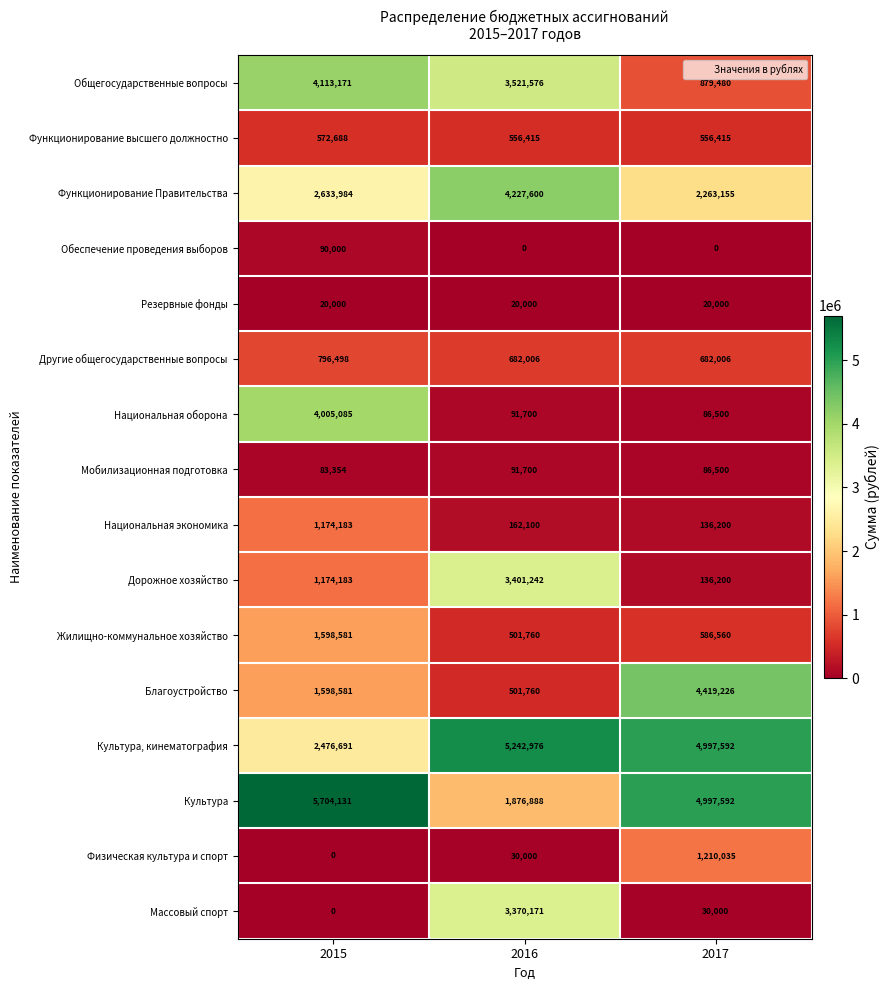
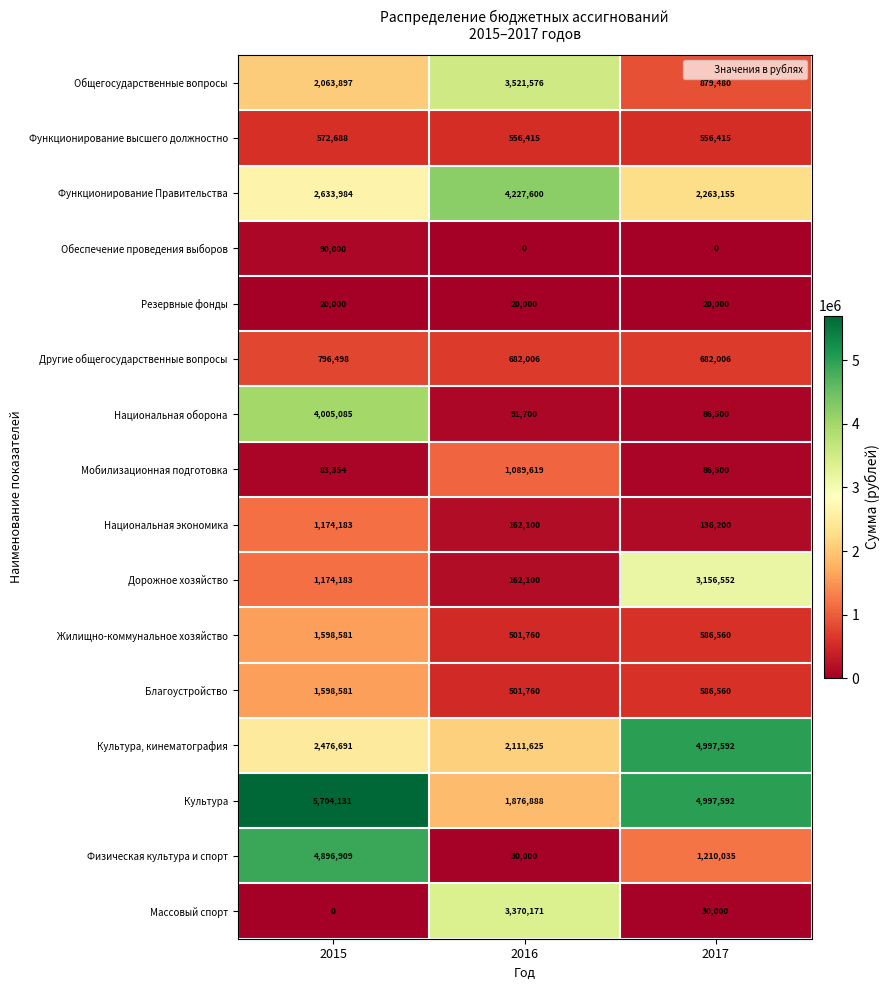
  {
    "Общегосударственные вопросы": {
-     "2015": "4,113,171",
+     "2015": "2,063,897",
      "2016": "3,521,576"
    },
    "Функционирование высшего должностно": {
      "2015": "572,688",
      "2016": "556,415",
      "2017": "556,415"
    },
    "Функционирование Правительства": {
      "2015": "2,633,984",
      "2016": "4,227,600",
      "2017": "2,263,155"
    },
    "Обеспечение проведения выборов": {
      "2015": "90,000",
      "2016": "0",
      "2017": "0"
    },
    "Резервные фонды": {
      "2015": "20,000",
      "2016": "20,000",
      "2017": "20,000"
    },
    "Другие общегосударственные вопросы": {
      "2015": "796,498",
      "2016": "682,006",
      "2017": "682,006"
    },
    "Национальная оборона": {
      "2015": "4,005,085",
      "2016": "91,700",
      "2017": "86,500"
    },
    "Мобилизационная подготовка": {
      "2015": "83,354",
-     "2016": "91,700",
+     "2016": "1,089,619",
      "2017": "86,500"
    },
    "Национальная экономика": {
      "2015": "1,174,183",
      "2016": "162,100",
      "2017": "136,200"
    },
    "Дорожное хозяйство": {
      "2015": "1,174,183",
-     "2016": "3,401,242",
-     "2017": "136,200"
+     "2016": "162,100",
+     "2017": "3,156,552"
    },
    "Жилищно-коммунальное хозяйство": {
      "2015": "1,598,581",
      "2016": "501,760",
      "2017": "586,560"
    },
    "Благоустройство": {
      "2015": "1,598,581",
      "2016": "501,760",
-     "2017": "4,419,226"
+     "2017": "586,560"
    },
    "Культура, кинематография": {
      "2015": "2,476,691",
-     "2016": "5,242,976",
+     "2016": "2,111,625",
      "2017": "4,997,592"
    },
    "Культура": {
      "2015": "5,704,131",
      "2016": "1,876,888",
      "2017": "4,997,592"
    },
    "Физическая культура и спорт": {
-     "2015": "0",
+     "2015": "4,896,909",
      "2016": "30,000",
      "2017": "1,210,035"
    },
    "Массовый спорт": {
      "2015": "0",
      "2016": "3,370,171",
      "2017": "30,000"
    }
  }
